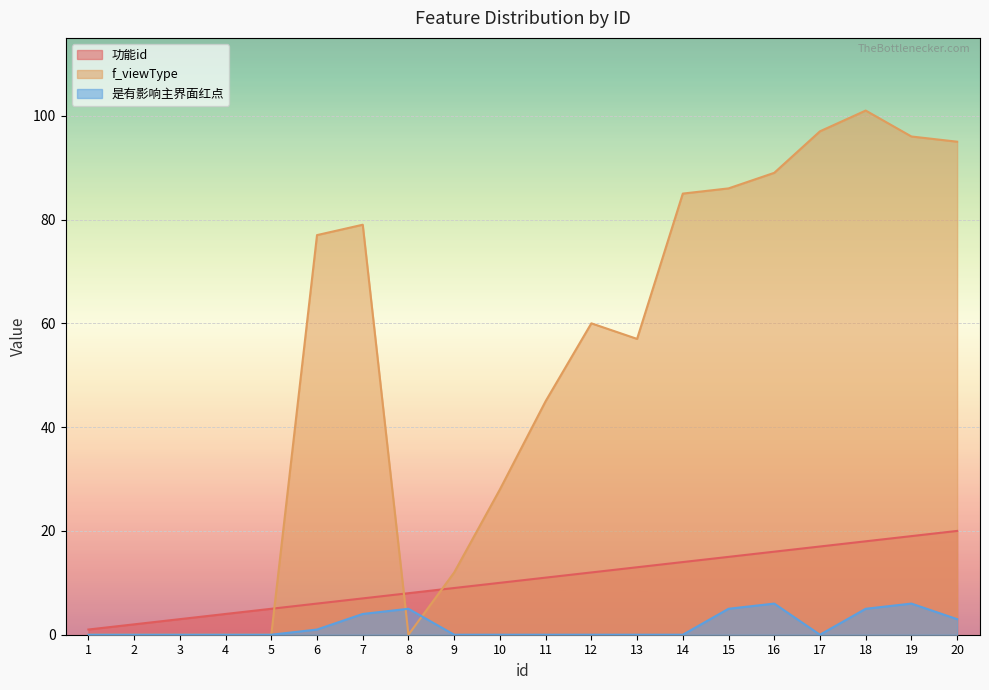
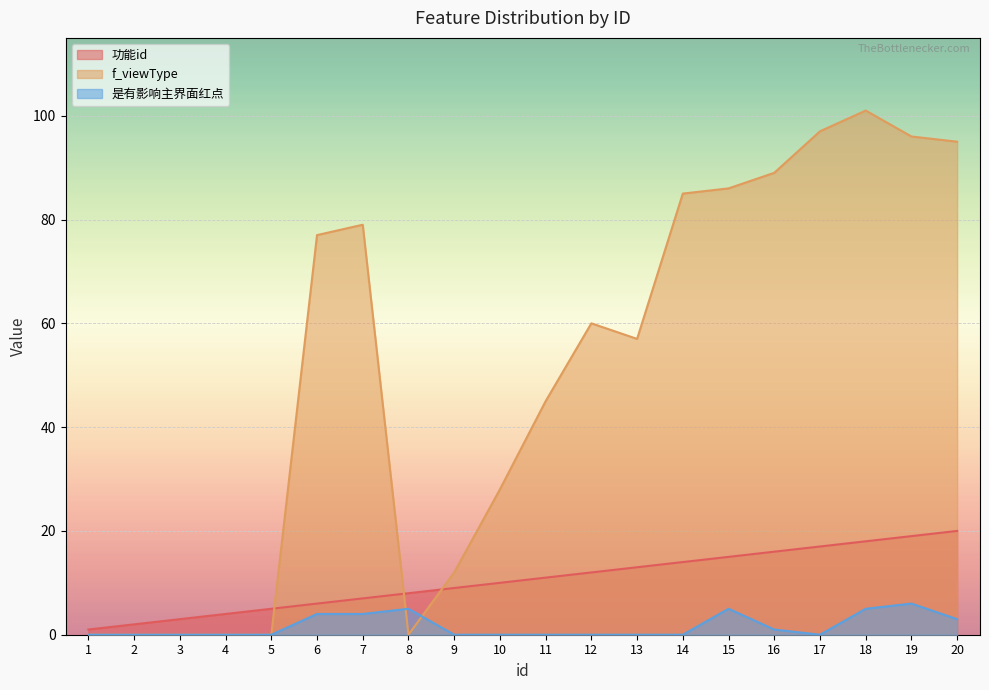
  {
    "是有影响主界面红点": {
-     "6": 1,
+     "6": 4,
      "7": 4,
      "8": 5,
      "9": 0,
      "10": 0,
      "11": 0,
      "12": 0,
      "13": 0,
      "14": 0,
      "15": 5,
-     "16": 6,
+     "16": 1,
      "17": 0,
      "18": 5,
      "19": 6,
      "20": 3
    }
  }
